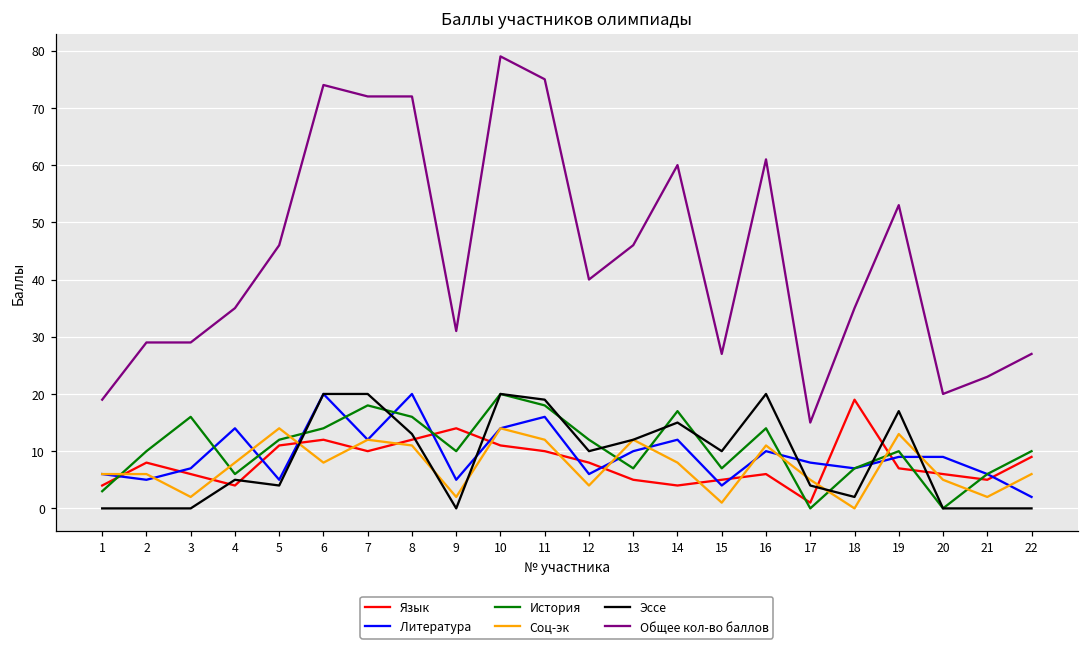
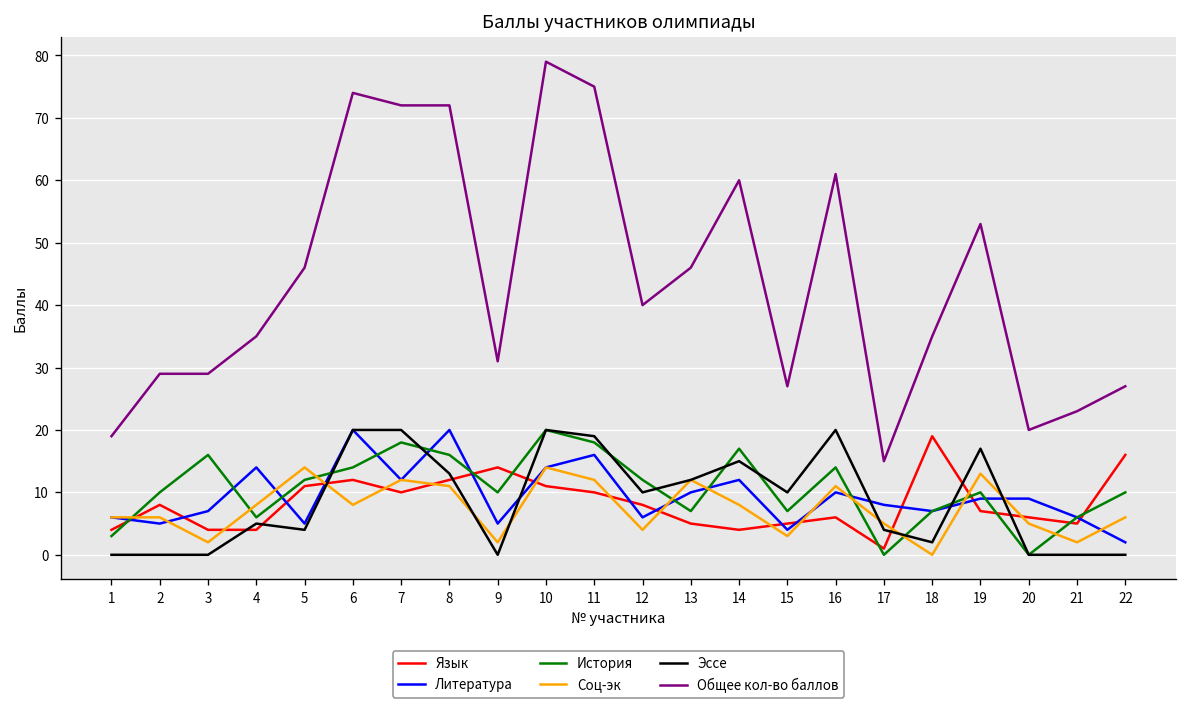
  {
    "Язык": {
      "1": 4,
      "2": 8,
-     "3": 6,
+     "3": 4,
      "4": 4,
      "5": 11,
      "6": 12,
      "7": 10,
      "8": 12,
      "9": 14,
      "10": 11,
      "11": 10,
      "12": 8,
      "13": 5,
      "14": 4,
      "15": 5,
      "16": 6,
      "17": 1,
      "18": 19,
      "19": 7,
      "20": 6,
      "21": 5,
-     "22": 9
+     "22": 16
    },
    "Литература": {
      "2": 5,
      "3": 7,
      "4": 14,
      "5": 5,
      "8": 20,
      "9": 5,
      "11": 16,
      "12": 6,
      "13": 10,
      "14": 12,
      "15": 4,
      "16": 10,
      "17": 8,
      "19": 9,
      "20": 9,
      "22": 2
    },
    "История": {
      "1": 3,
      "2": 10,
      "3": 16,
      "4": 6,
      "5": 12,
      "6": 14,
      "7": 18,
      "8": 16,
      "9": 10,
      "11": 18,
      "12": 12,
      "13": 7,
      "14": 17,
      "15": 7,
      "16": 14,
      "17": 0,
      "19": 10,
      "22": 10
    },
    "Соц-эк": {
      "2": 6,
      "3": 2,
      "4": 8,
      "5": 14,
      "6": 8,
      "8": 11,
      "9": 2,
      "11": 12,
      "12": 4,
      "14": 8,
-     "15": 1,
+     "15": 3,
      "16": 11,
      "17": 5,
      "18": 0,
      "19": 13,
      "20": 5,
      "21": 2,
      "22": 6
    },
    "Эссе": {
      "1": 0,
      "2": 0,
      "3": 0,
      "4": 5,
      "5": 4,
      "7": 20,
      "8": 13,
      "9": 0,
      "11": 19,
      "12": 10,
      "14": 15,
      "15": 10,
      "16": 20,
      "17": 4,
      "18": 2,
      "19": 17,
      "21": 0,
      "22": 0
    },
    "Общее кол-во баллов": {
      "1": 19,
      "2": 29,
      "3": 29,
      "4": 35,
      "5": 46,
      "6": 74,
      "7": 72,
      "8": 72,
      "9": 31,
      "10": 79,
      "11": 75,
      "12": 40,
      "13": 46,
      "14": 60,
      "15": 27,
      "16": 61,
      "17": 15,
      "18": 35,
      "19": 53,
      "20": 20,
      "21": 23,
      "22": 27
    }
  }
